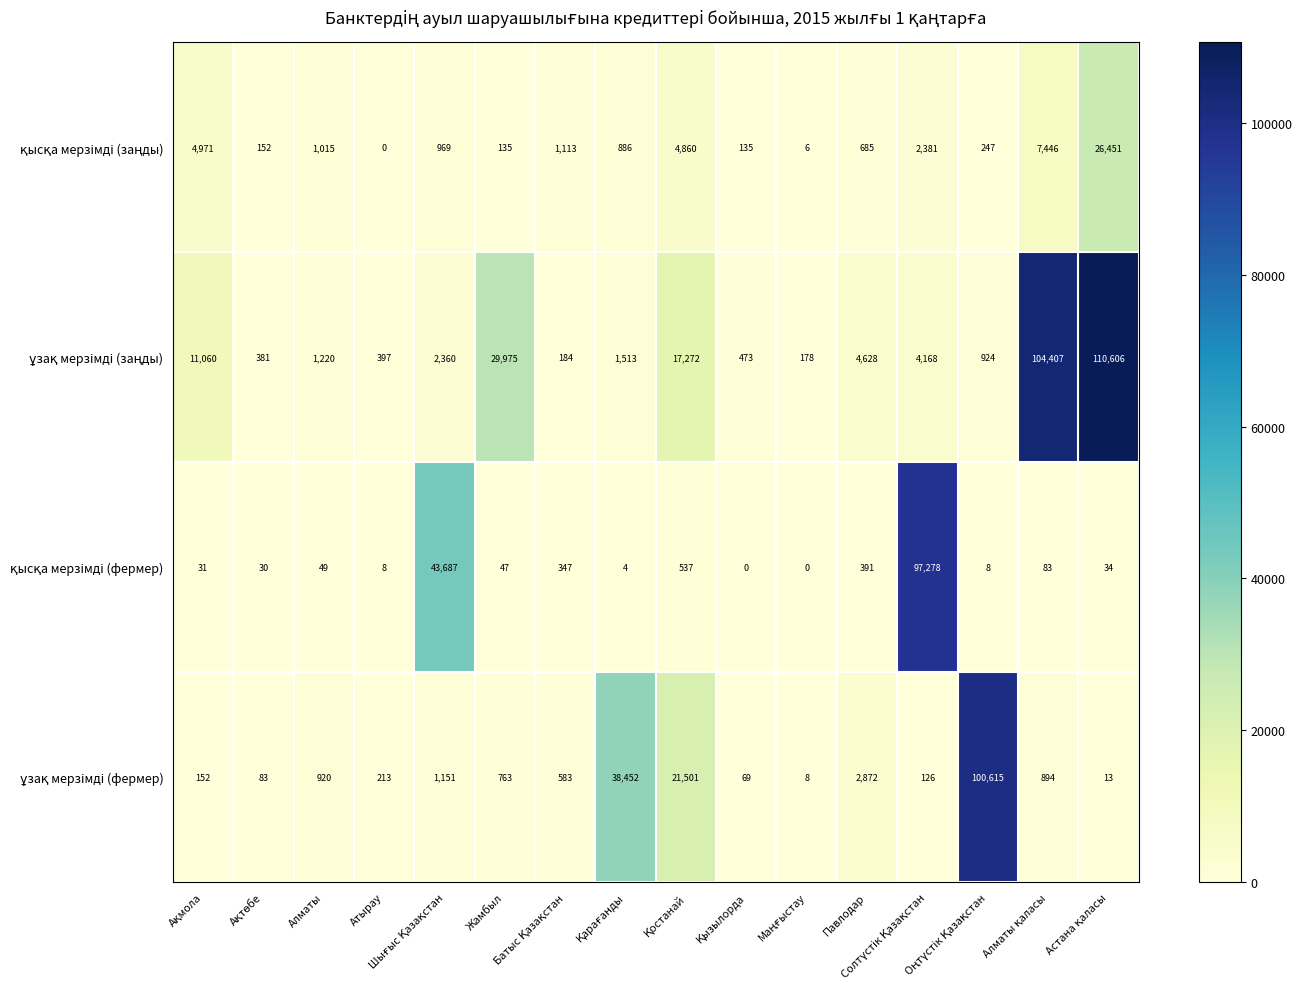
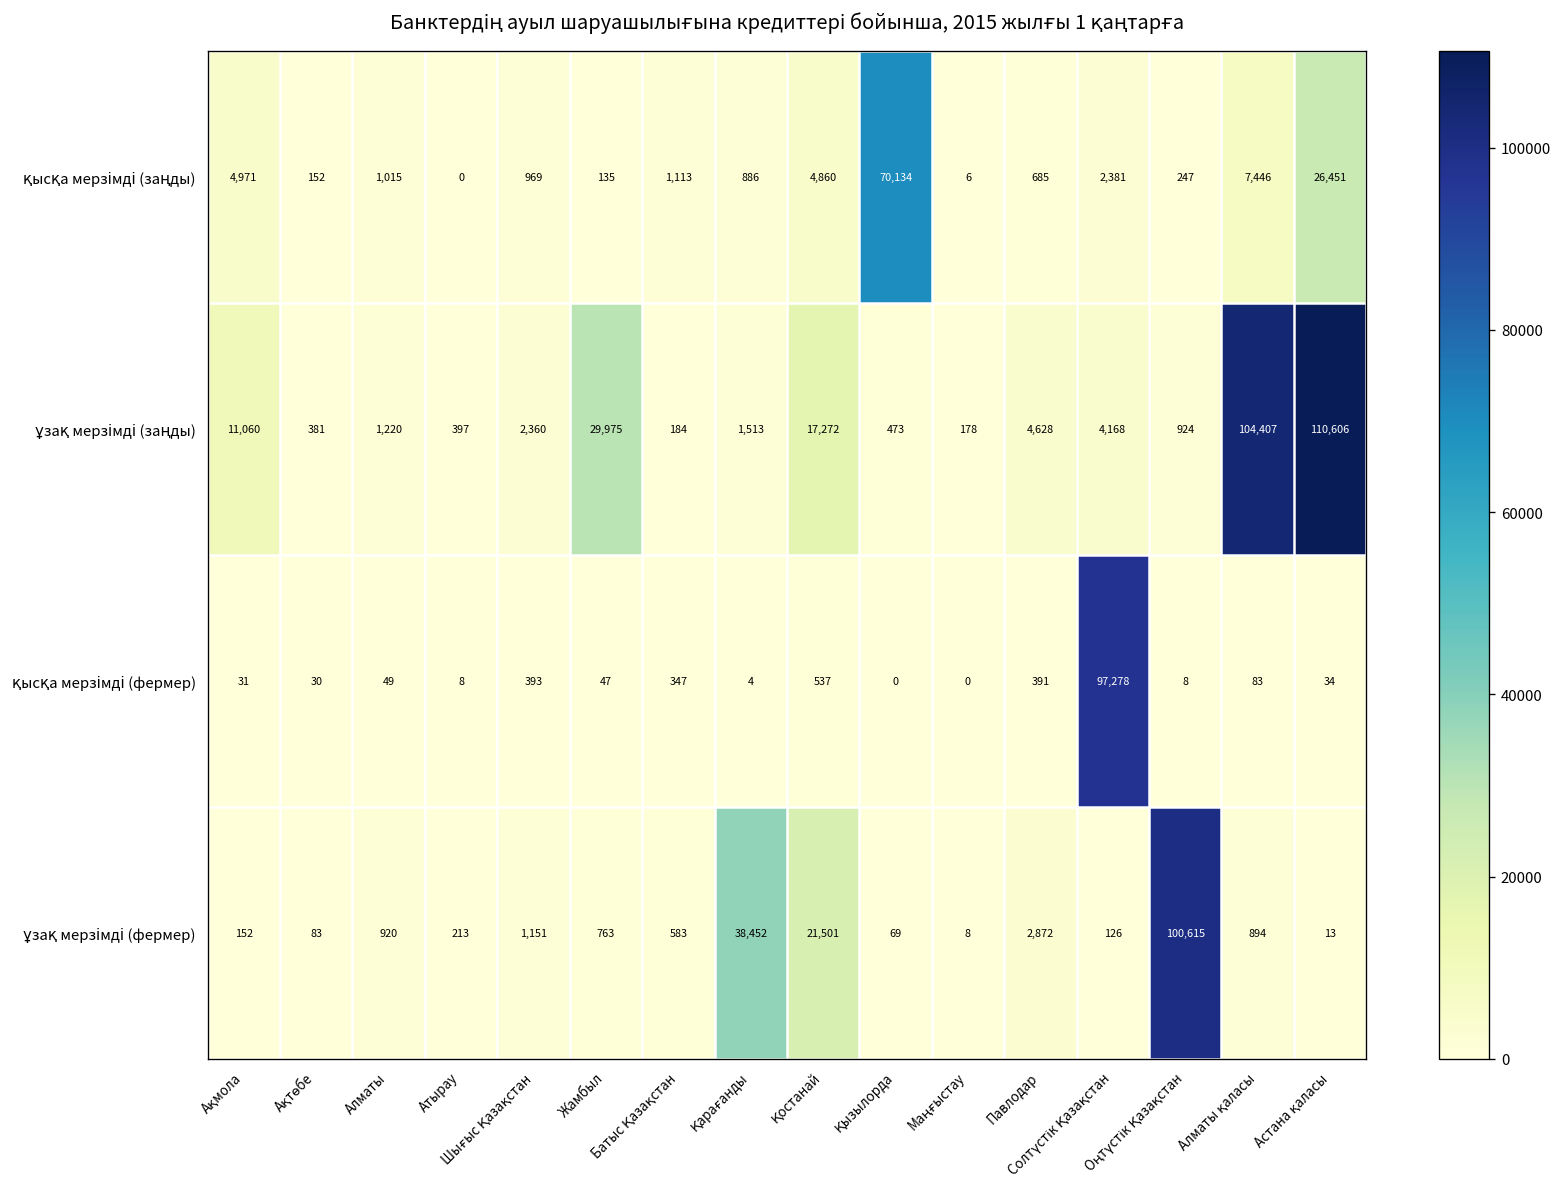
  {
    "қысқа мерзімді (заңды)": {
      "Ақмола": "4,971",
      "Ақтөбе": "152",
      "Алматы": "1,015",
      "Атырау": "0",
      "Шығыс Қазақстан": "969",
      "Жамбыл": "135",
      "Батыс Қазақстан": "1,113",
      "Қарағанды": "886",
      "Қостанай": "4,860",
-     "Қызылорда": "135",
+     "Қызылорда": "70,134",
      "Маңғыстау": "6",
      "Павлодар": "685",
      "Солтүстік Қазақстан": "2,381",
      "Оңтүстік Қазақстан": "247",
      "Алматы қаласы": "7,446",
      "Астана қаласы": "26,451"
    },
    "ұзақ мерзімді (заңды)": {
      "Ақмола": "11,060",
      "Ақтөбе": "381",
      "Алматы": "1,220",
      "Атырау": "397",
      "Шығыс Қазақстан": "2,360",
      "Жамбыл": "29,975",
      "Батыс Қазақстан": "184",
      "Қарағанды": "1,513",
      "Қостанай": "17,272",
      "Қызылорда": "473",
      "Маңғыстау": "178",
      "Павлодар": "4,628",
      "Солтүстік Қазақстан": "4,168",
      "Оңтүстік Қазақстан": "924",
      "Алматы қаласы": "104,407",
      "Астана қаласы": "110,606"
    },
    "қысқа мерзімді (фермер)": {
      "Ақмола": "31",
      "Ақтөбе": "30",
      "Алматы": "49",
      "Атырау": "8",
-     "Шығыс Қазақстан": "43,687",
+     "Шығыс Қазақстан": "393",
      "Жамбыл": "47",
      "Батыс Қазақстан": "347",
      "Қарағанды": "4",
      "Қостанай": "537",
      "Қызылорда": "0",
      "Маңғыстау": "0",
      "Павлодар": "391",
      "Солтүстік Қазақстан": "97,278",
      "Оңтүстік Қазақстан": "8",
      "Алматы қаласы": "83",
      "Астана қаласы": "34"
    },
    "ұзақ мерзімді (фермер)": {
      "Ақмола": "152",
      "Ақтөбе": "83",
      "Алматы": "920",
      "Атырау": "213",
      "Шығыс Қазақстан": "1,151",
      "Жамбыл": "763",
      "Батыс Қазақстан": "583",
      "Қарағанды": "38,452",
      "Қостанай": "21,501",
      "Қызылорда": "69",
      "Маңғыстау": "8",
      "Павлодар": "2,872",
      "Солтүстік Қазақстан": "126",
      "Оңтүстік Қазақстан": "100,615",
      "Алматы қаласы": "894",
      "Астана қаласы": "13"
    }
  }
